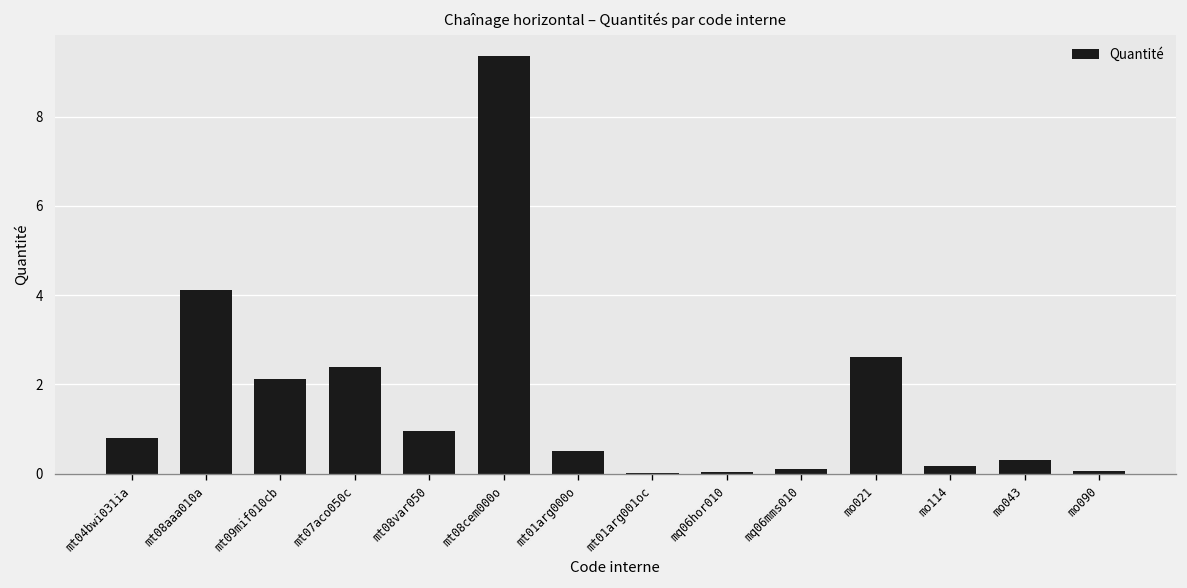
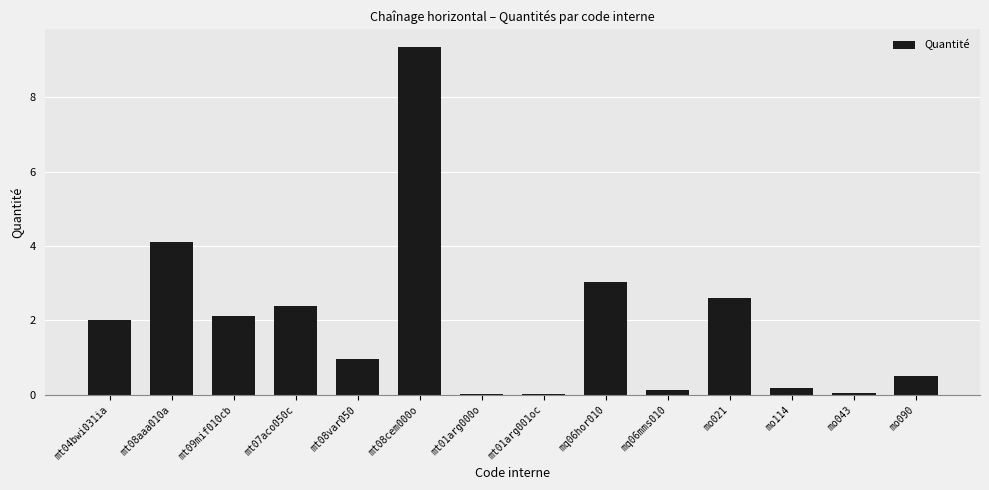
  {
-   "mt04bwi031ia": 0.8,
+   "mt04bwi031ia": 2.0,
    "mt08aaa010a": 4.1,
    "mt09mif010cb": 2.1,
    "mt07aco050c": 2.4,
    "mt08var050": 1.0,
    "mt08cem000o": 9.4,
-   "mt01arg000o": 0.5,
-   "mq06hor010": 0.0,
+   "mt01arg000o": 0.0,
+   "mq06hor010": 3.0,
    "mq06mms010": 0.1,
    "mo021": 2.6,
    "mo114": 0.2,
-   "mo043": 0.3,
-   "mo090": 0.1
+   "mo043": 0.1,
+   "mo090": 0.5
  }
